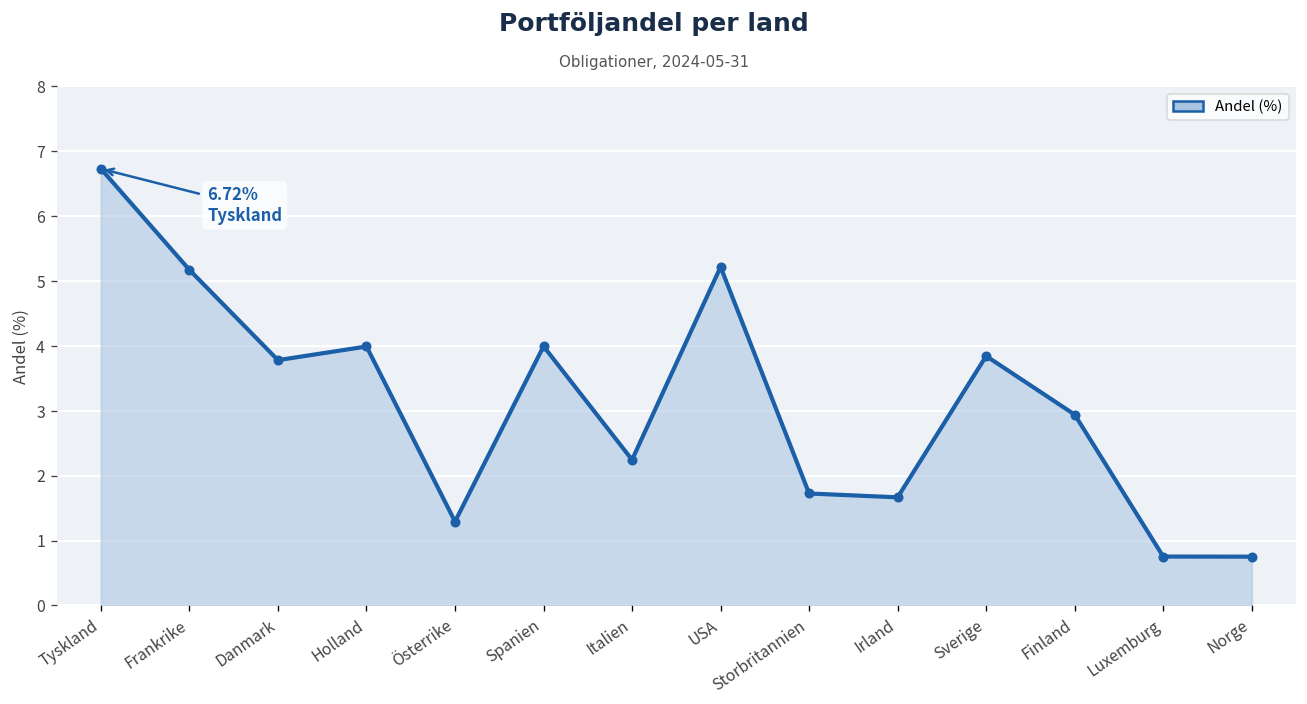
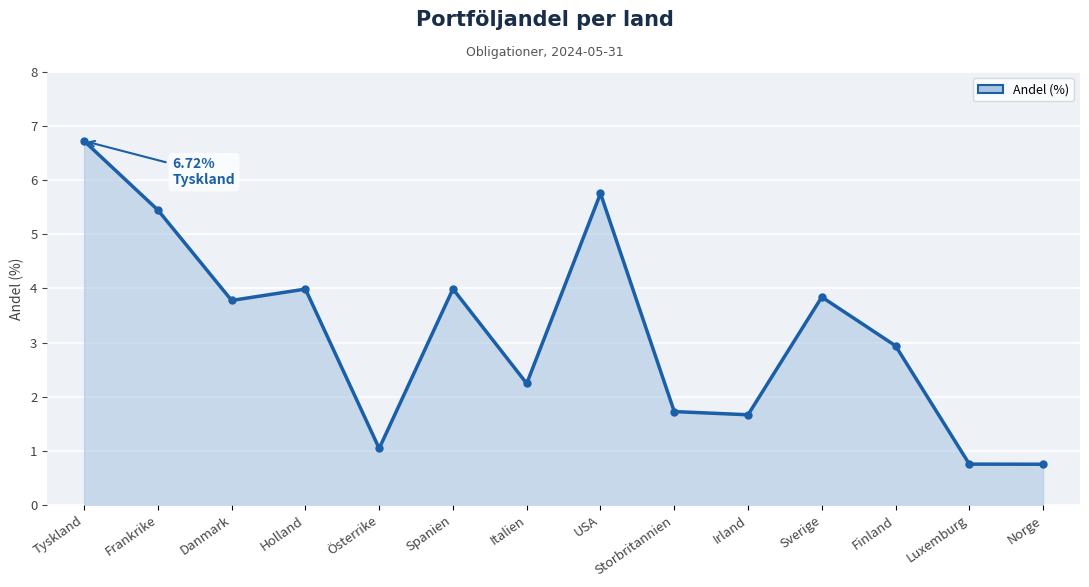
  {
-   "Frankrike": 5.2,
+   "Frankrike": 5.4,
    "Danmark": 3.8,
    "Holland": 4.0,
-   "Österrike": 1.3,
+   "Österrike": 1.0,
    "Spanien": 4.0,
    "Italien": 2.2,
-   "USA": 5.2,
+   "USA": 5.8,
    "Storbritannien": 1.7,
    "Irland": 1.7,
    "Sverige": 3.8,
    "Finland": 2.9,
    "Luxemburg": 0.8,
    "Norge": 0.8
  }
